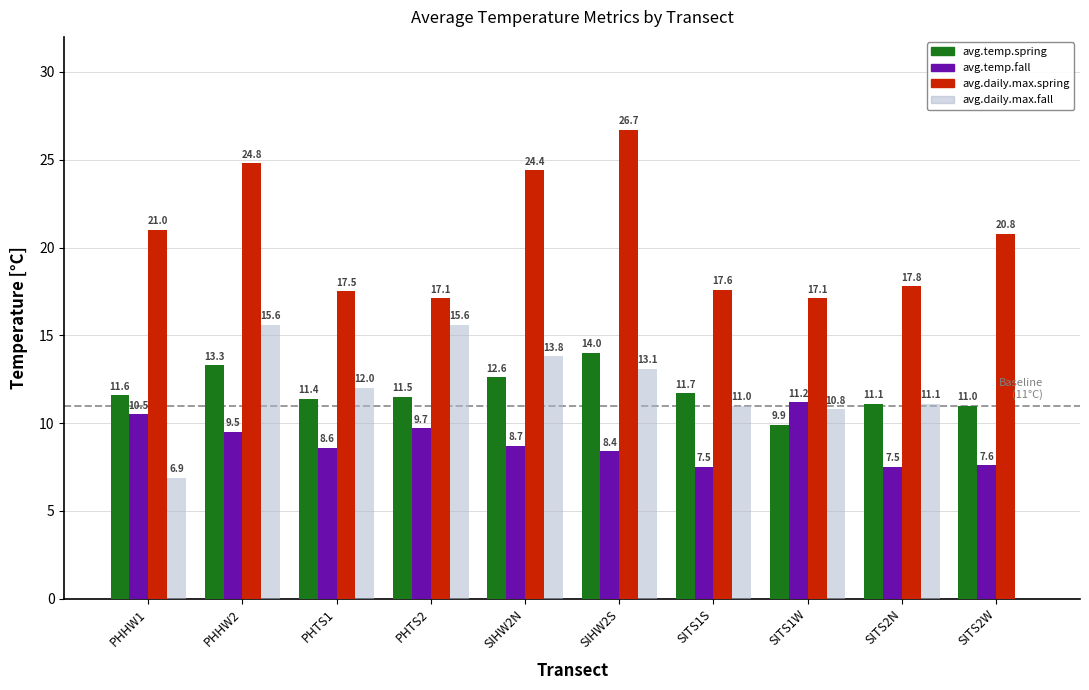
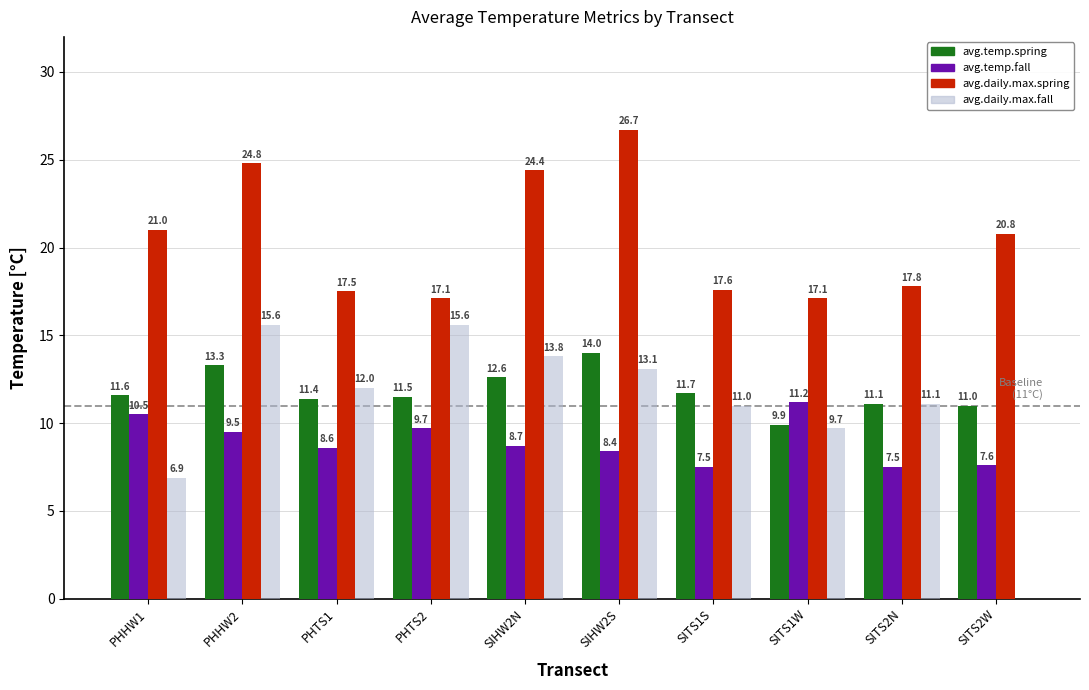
  {
    "avg.temp.spring": {
      "PHHW1": 11.6,
      "PHHW2": 13.3,
      "PHTS1": 11.4,
      "PHTS2": 11.5,
      "SIHW2N": 12.6,
      "SIHW2S": 14.0,
      "SITS1S": 11.7,
      "SITS1W": 9.9,
      "SITS2N": 11.1,
      "SITS2W": 11.0
    },
    "avg.temp.fall": {
      "PHHW1": 10.5,
      "PHHW2": 9.5,
      "PHTS1": 8.6,
      "PHTS2": 9.7,
      "SIHW2N": 8.7,
      "SIHW2S": 8.4,
      "SITS1S": 7.5,
      "SITS1W": 11.2,
      "SITS2N": 7.5,
      "SITS2W": 7.6
    },
    "avg.daily.max.spring": {
      "PHHW1": 21.0,
      "PHHW2": 24.8,
      "PHTS1": 17.5,
      "PHTS2": 17.1,
      "SIHW2N": 24.4,
      "SIHW2S": 26.7,
      "SITS1S": 17.6,
      "SITS1W": 17.1,
      "SITS2N": 17.8,
      "SITS2W": 20.8
    },
    "avg.daily.max.fall": {
      "PHHW1": 6.9,
      "PHHW2": 15.6,
      "PHTS1": 12.0,
      "PHTS2": 15.6,
      "SIHW2N": 13.8,
      "SIHW2S": 13.1,
      "SITS1S": 11.0,
-     "SITS1W": 10.8,
+     "SITS1W": 9.7,
      "SITS2N": 11.1
    }
  }
